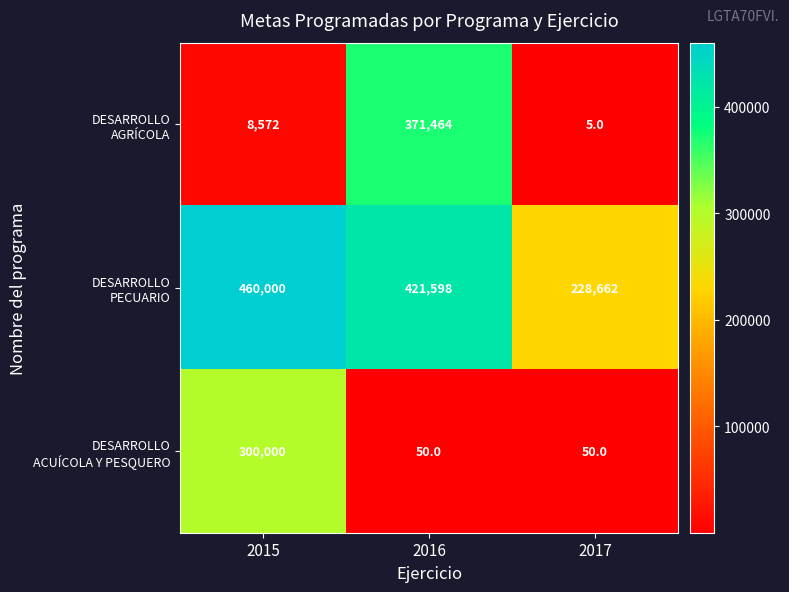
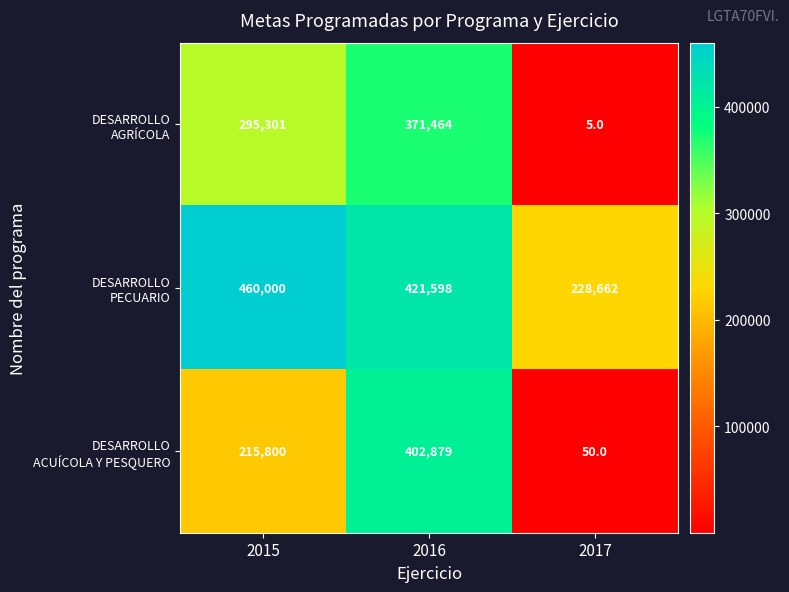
  {
    "DESARROLLO AGRÍCOLA": {
-     "2015": "8,572",
+     "2015": "295,301",
      "2016": "371,464",
      "2017": "5.0"
    },
    "DESARROLLO PECUARIO": {
      "2015": "460,000",
      "2016": "421,598",
      "2017": "228,662"
    },
    "DESARROLLO ACUÍCOLA Y PESQUERO": {
-     "2015": "300,000",
-     "2016": "50.0",
+     "2015": "215,800",
+     "2016": "402,879",
      "2017": "50.0"
    }
  }
